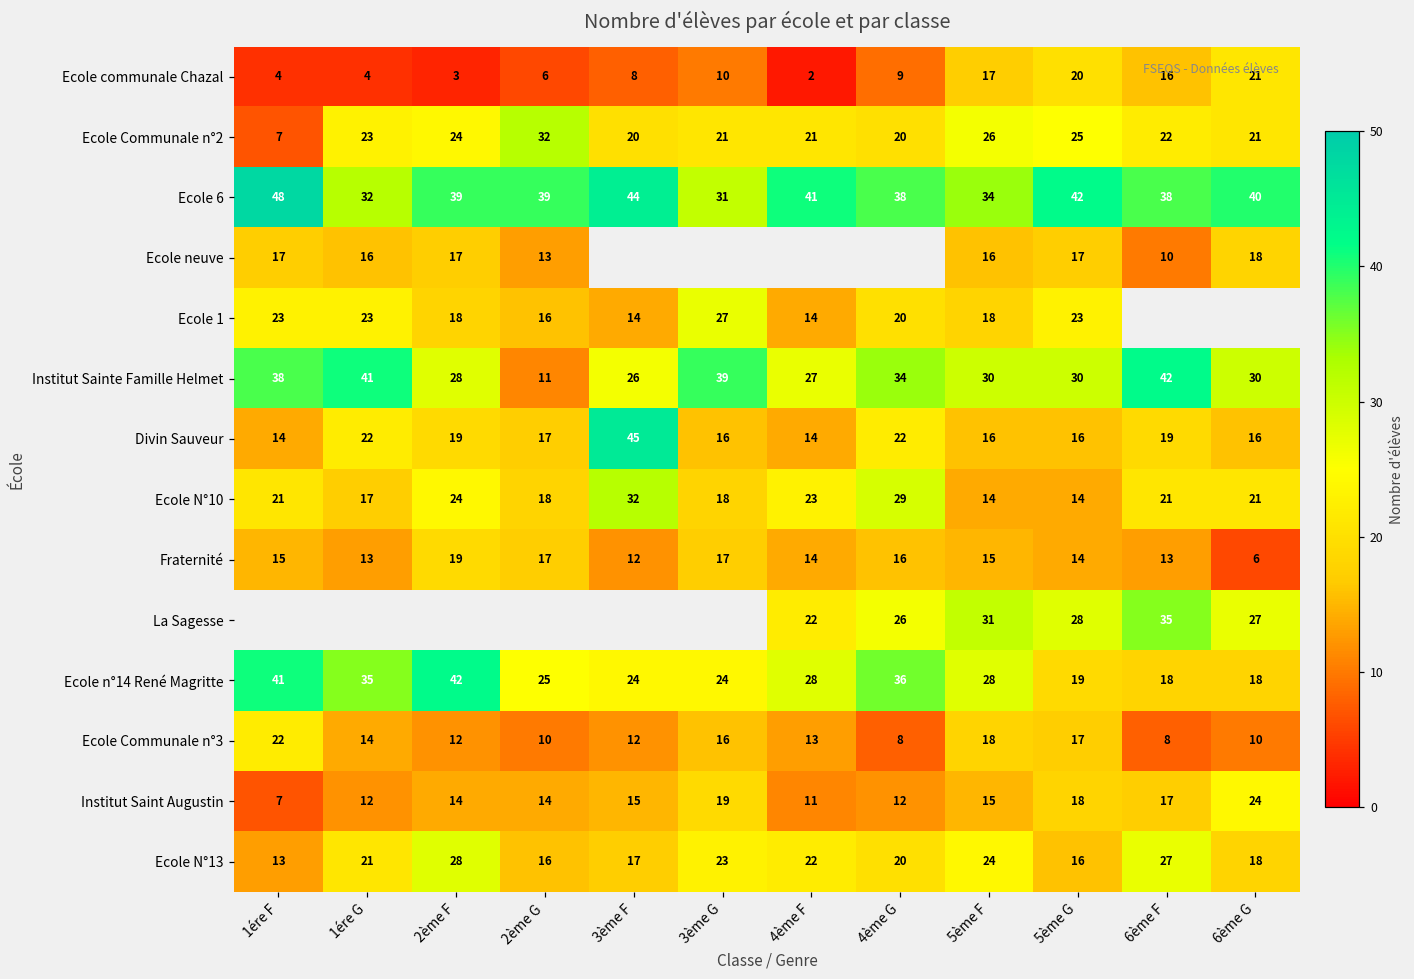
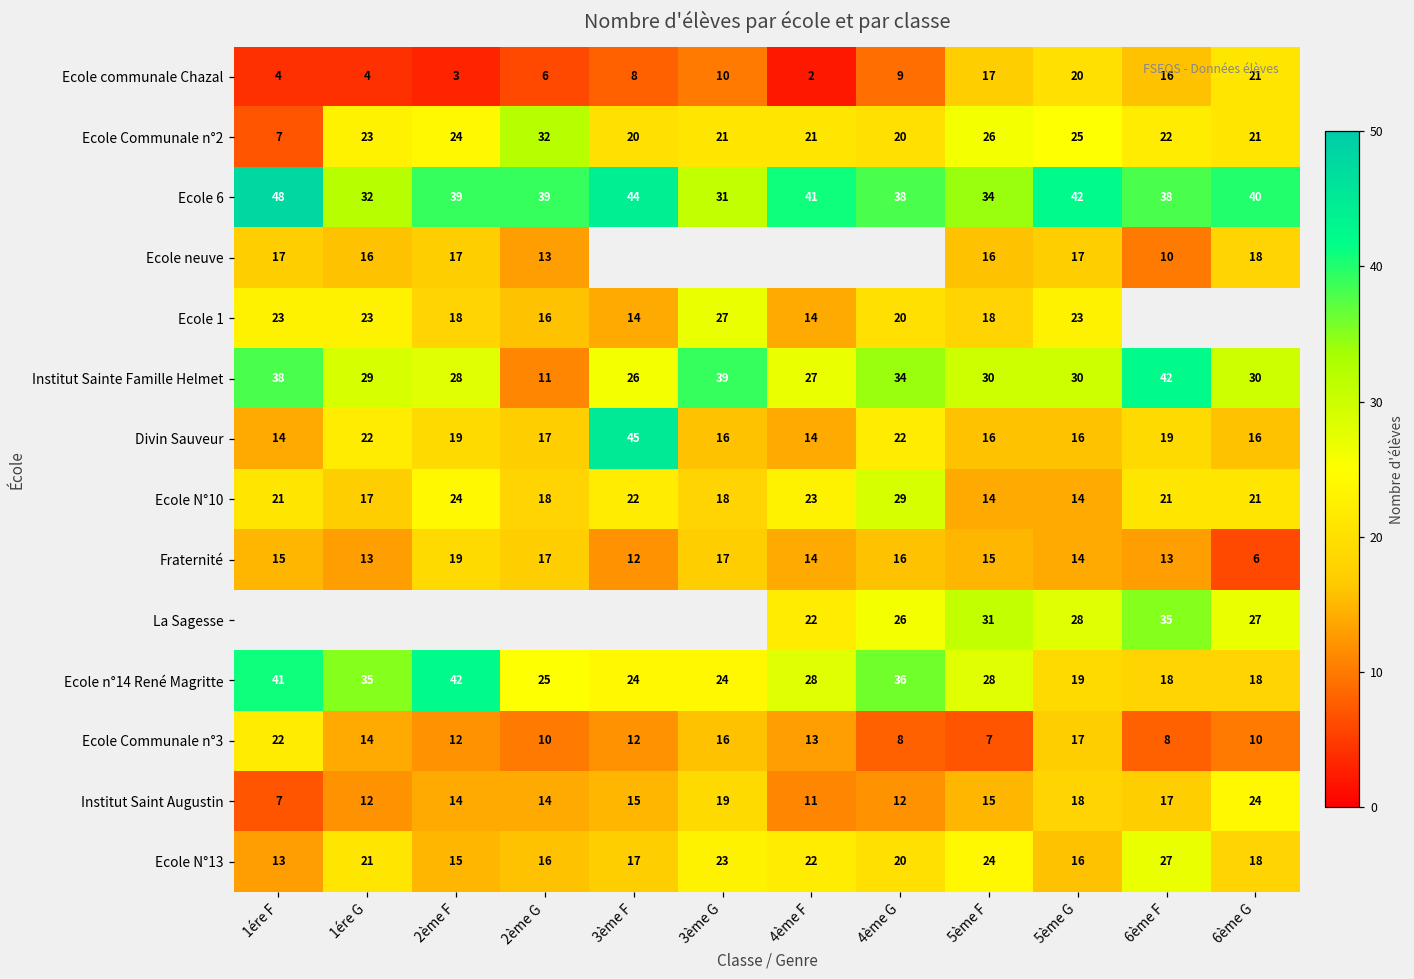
  {
    "Ecole communale Chazal": {
      "1ére F": 4,
      "1ére G": 4,
      "2ème F": 3,
      "2ème G": 6,
      "3ème F": 8,
      "3ème G": 10,
      "4ème F": 2,
      "4ème G": 9,
      "5ème F": 17,
      "5ème G": 20
    },
    "Ecole Communale n°2": {
      "1ére F": 7,
      "1ére G": 23,
      "2ème F": 24,
      "2ème G": 32,
      "3ème F": 20,
      "3ème G": 21,
      "4ème F": 21,
      "4ème G": 20,
      "5ème F": 26,
      "5ème G": 25,
      "6ème F": 22,
      "6ème G": 21
    },
    "Ecole 6": {
      "1ére F": 48,
      "1ére G": 32,
      "2ème F": 39,
      "2ème G": 39,
      "3ème F": 44,
      "3ème G": 31,
      "4ème F": 41,
      "4ème G": 38,
      "5ème F": 34,
      "5ème G": 42,
      "6ème F": 38,
      "6ème G": 40
    },
    "Ecole neuve": {
      "1ére F": 17,
      "1ére G": 16,
      "2ème F": 17,
      "2ème G": 13,
      "5ème F": 16,
      "5ème G": 17,
      "6ème F": 10,
      "6ème G": 18
    },
    "Ecole 1": {
      "1ére F": 23,
      "1ére G": 23,
      "2ème F": 18,
      "2ème G": 16,
      "3ème F": 14,
      "3ème G": 27,
      "4ème F": 14,
      "4ème G": 20,
      "5ème F": 18,
      "5ème G": 23
    },
    "Institut Sainte Famille Helmet": {
      "1ére F": 38,
-     "1ére G": 41,
+     "1ére G": 29,
      "2ème F": 28,
      "2ème G": 11,
      "3ème F": 26,
      "3ème G": 39,
      "4ème F": 27,
      "4ème G": 34,
      "5ème F": 30,
      "5ème G": 30,
      "6ème F": 42,
      "6ème G": 30
    },
    "Divin Sauveur": {
      "1ére F": 14,
      "1ére G": 22,
      "2ème F": 19,
      "2ème G": 17,
      "3ème F": 45,
      "3ème G": 16,
      "4ème F": 14,
      "4ème G": 22,
      "5ème F": 16,
      "5ème G": 16,
      "6ème F": 19,
      "6ème G": 16
    },
    "Ecole N°10": {
      "1ére F": 21,
      "1ére G": 17,
      "2ème F": 24,
      "2ème G": 18,
-     "3ème F": 32,
+     "3ème F": 22,
      "3ème G": 18,
      "4ème F": 23,
      "4ème G": 29,
      "5ème F": 14,
      "5ème G": 14,
      "6ème F": 21,
      "6ème G": 21
    },
    "Fraternité": {
      "1ére F": 15,
      "1ére G": 13,
      "2ème F": 19,
      "2ème G": 17,
      "3ème F": 12,
      "3ème G": 17,
      "4ème F": 14,
      "4ème G": 16,
      "5ème F": 15,
      "5ème G": 14,
      "6ème F": 13,
      "6ème G": 6
    },
    "La Sagesse": {
      "4ème F": 22,
      "4ème G": 26,
      "5ème F": 31,
      "5ème G": 28,
      "6ème F": 35,
      "6ème G": 27
    },
    "Ecole n°14 René Magritte": {
      "1ére F": 41,
      "1ére G": 35,
      "2ème F": 42,
      "2ème G": 25,
      "3ème F": 24,
      "3ème G": 24,
      "4ème F": 28,
      "4ème G": 36,
      "5ème F": 28,
      "5ème G": 19,
      "6ème F": 18,
      "6ème G": 18
    },
    "Ecole Communale n°3": {
      "1ére F": 22,
      "1ére G": 14,
      "2ème F": 12,
      "2ème G": 10,
      "3ème F": 12,
      "3ème G": 16,
      "4ème F": 13,
      "4ème G": 8,
-     "5ème F": 18,
+     "5ème F": 7,
      "5ème G": 17,
      "6ème F": 8,
      "6ème G": 10
    },
    "Institut Saint Augustin": {
      "1ére F": 7,
      "1ére G": 12,
      "2ème F": 14,
      "2ème G": 14,
      "3ème F": 15,
      "3ème G": 19,
      "4ème F": 11,
      "4ème G": 12,
      "5ème F": 15,
      "5ème G": 18,
      "6ème F": 17,
      "6ème G": 24
    },
    "Ecole N°13": {
      "1ére F": 13,
      "1ére G": 21,
-     "2ème F": 28,
+     "2ème F": 15,
      "2ème G": 16,
      "3ème F": 17,
      "3ème G": 23,
      "4ème F": 22,
      "4ème G": 20,
      "5ème F": 24,
      "5ème G": 16,
      "6ème F": 27,
      "6ème G": 18
    }
  }
